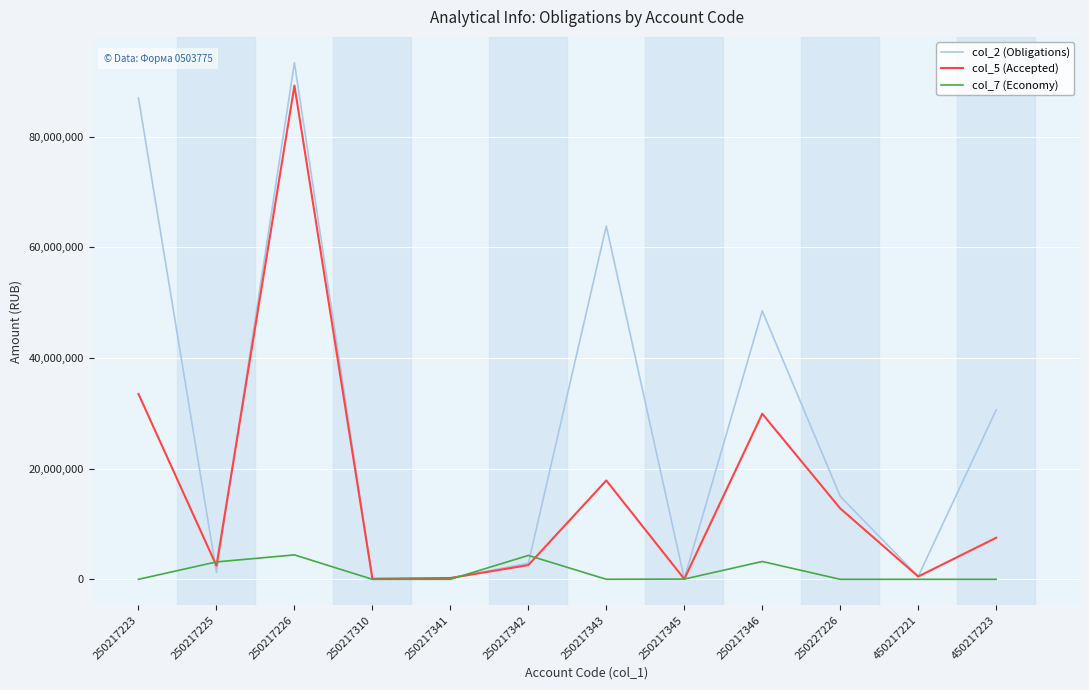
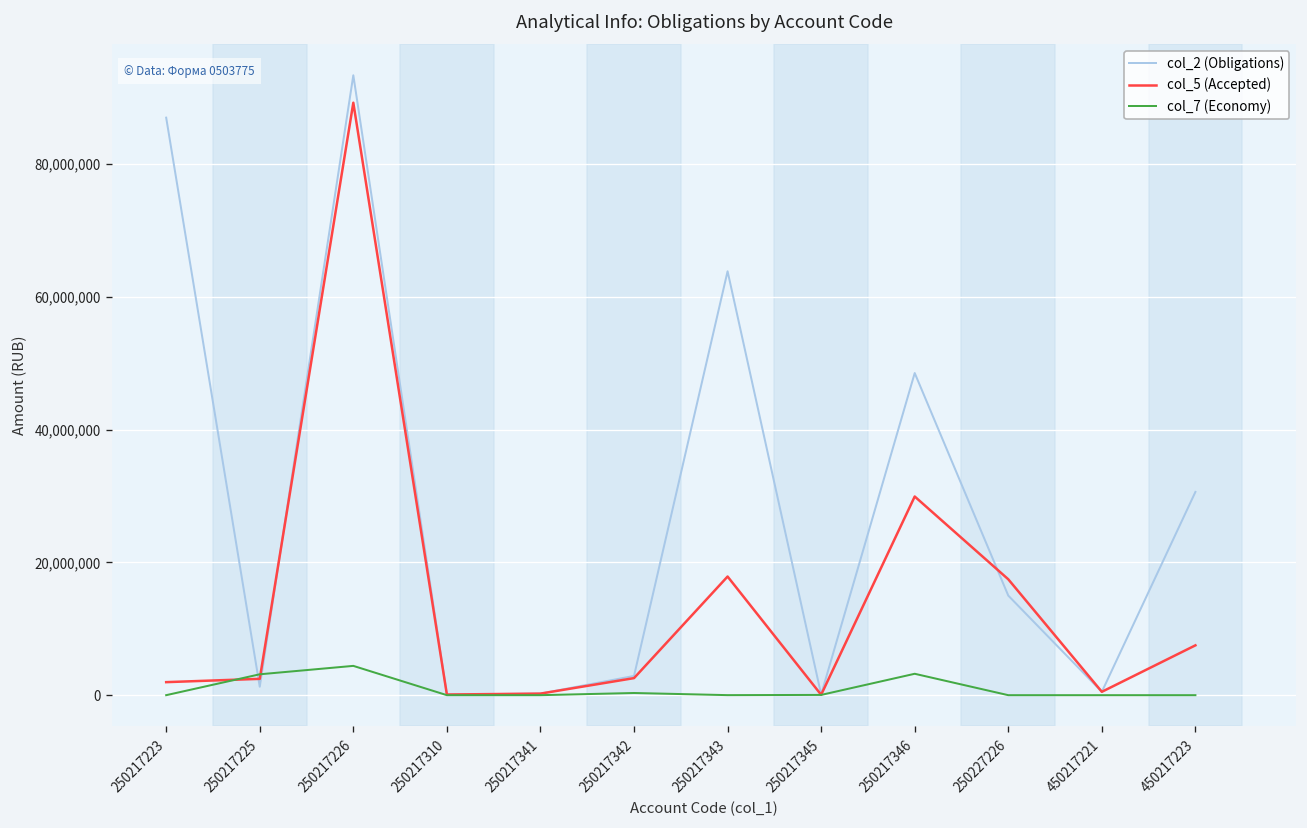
  {
    "col_2 (Obligations)": {
      "250217223": "87,000,000",
      "250217225": "1,000,000",
      "250217226": "93,000,000",
      "250217343": "64,000,000",
      "250217346": "49,000,000",
      "250227226": "15,000,000",
      "450217223": "31,000,000"
    },
    "col_5 (Accepted)": {
-     "250217223": "34,000,000",
+     "250217223": "2,000,000",
      "250217225": "2,000,000",
      "250217226": "89,000,000",
      "250217343": "18,000,000",
      "250217346": "30,000,000",
-     "250227226": "13,000,000",
+     "250227226": "17,000,000",
      "450217223": "8,000,000"
    },
    "col_7 (Economy)": {
      "250217223": "0",
      "250217225": "3,000,000",
      "250217226": "4,000,000",
-     "250217342": "4,000,000",
+     "250217342": "0",
      "250217343": "0",
      "250217346": "3,000,000",
      "250227226": "0",
      "450217221": "0",
      "450217223": "0"
    }
  }
